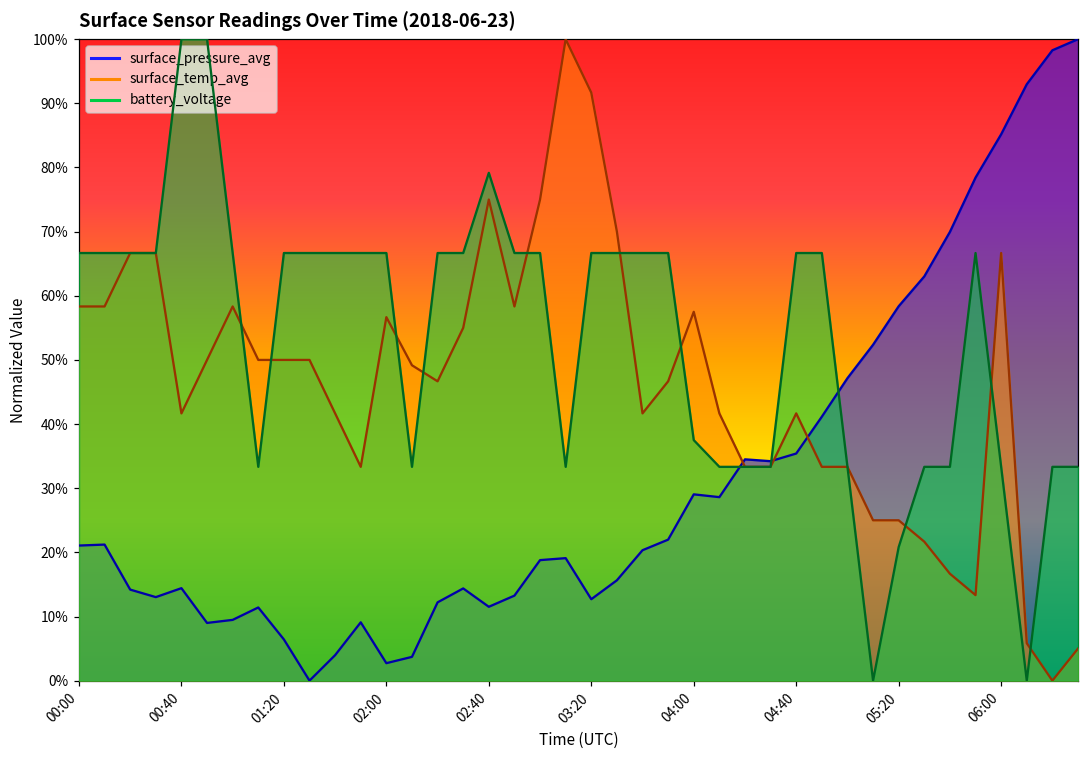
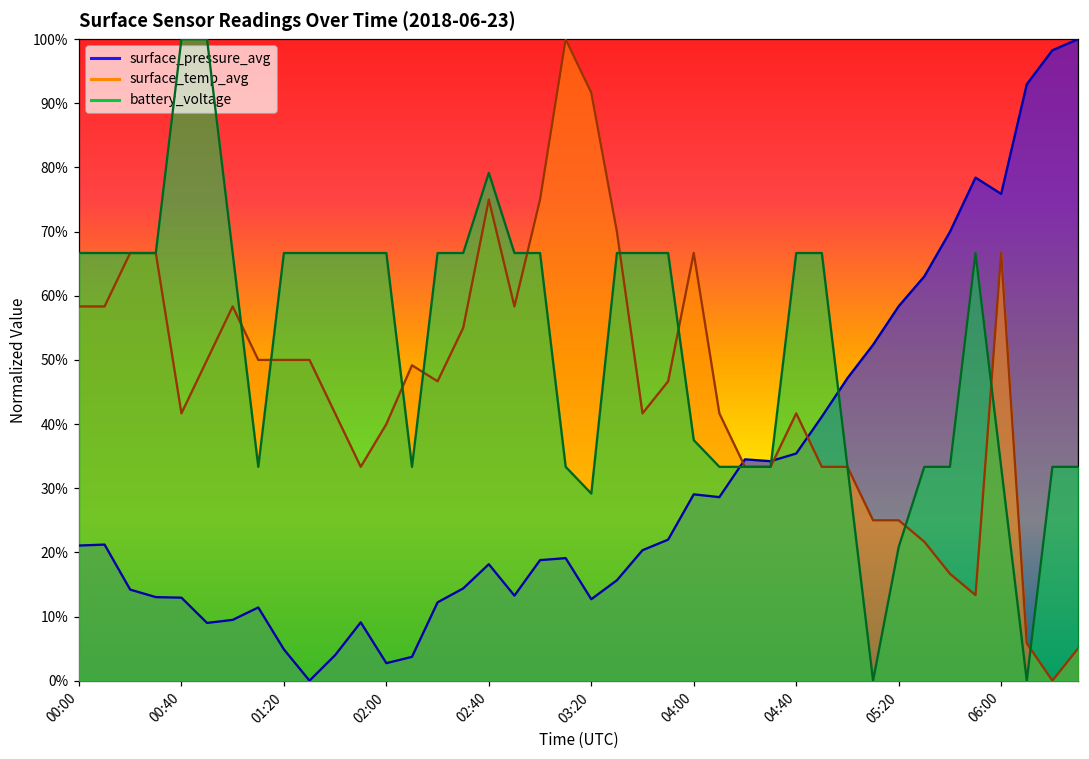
  {
    "surface_pressure_avg": {
      "00:00": "21%",
-     "00:40": "14%",
-     "01:20": "6%",
+     "00:40": "13%",
+     "01:20": "5%",
      "02:00": "3%",
-     "02:40": "12%",
+     "02:40": "18%",
      "03:20": "13%",
      "04:00": "29%",
      "04:40": "35%",
      "05:20": "58%",
-     "06:00": "85%"
+     "06:00": "76%"
    },
    "surface_temp_avg": {
      "00:00": "58%",
      "00:40": "42%",
      "01:20": "50%",
-     "02:00": "57%",
+     "02:00": "40%",
      "02:40": "75%",
      "03:20": "92%",
-     "04:00": "57%",
+     "04:00": "67%",
      "04:40": "42%",
      "05:20": "25%",
      "06:00": "67%"
    },
    "battery_voltage": {
      "00:00": "67%",
      "00:40": "100%",
      "01:20": "67%",
      "02:00": "67%",
      "02:40": "79%",
-     "03:20": "67%",
+     "03:20": "29%",
      "04:00": "37%",
      "04:40": "67%",
      "05:20": "21%",
      "06:00": "33%"
    }
  }
